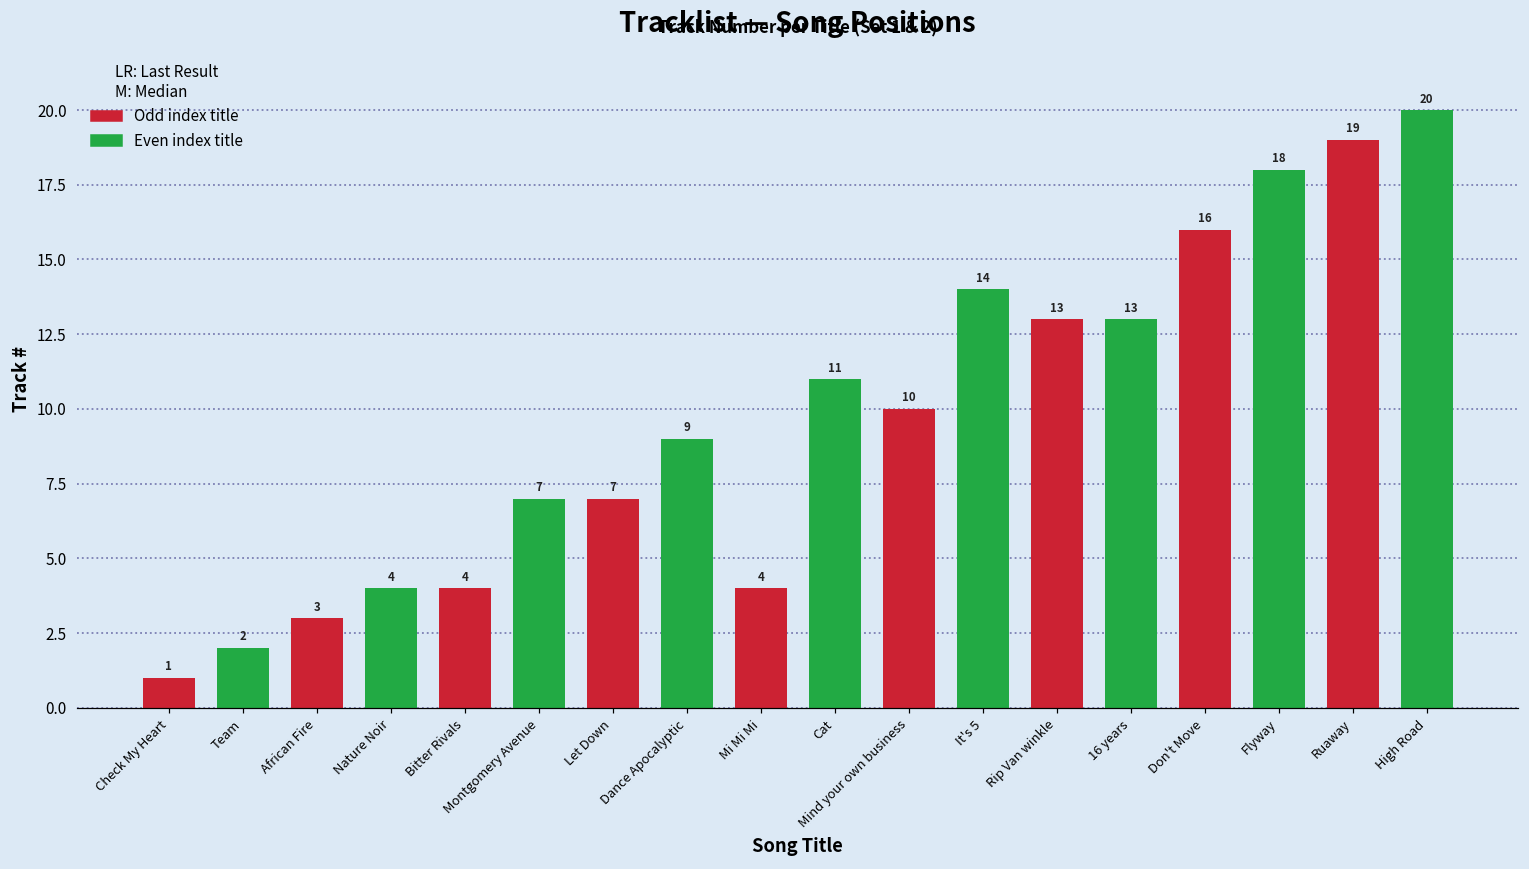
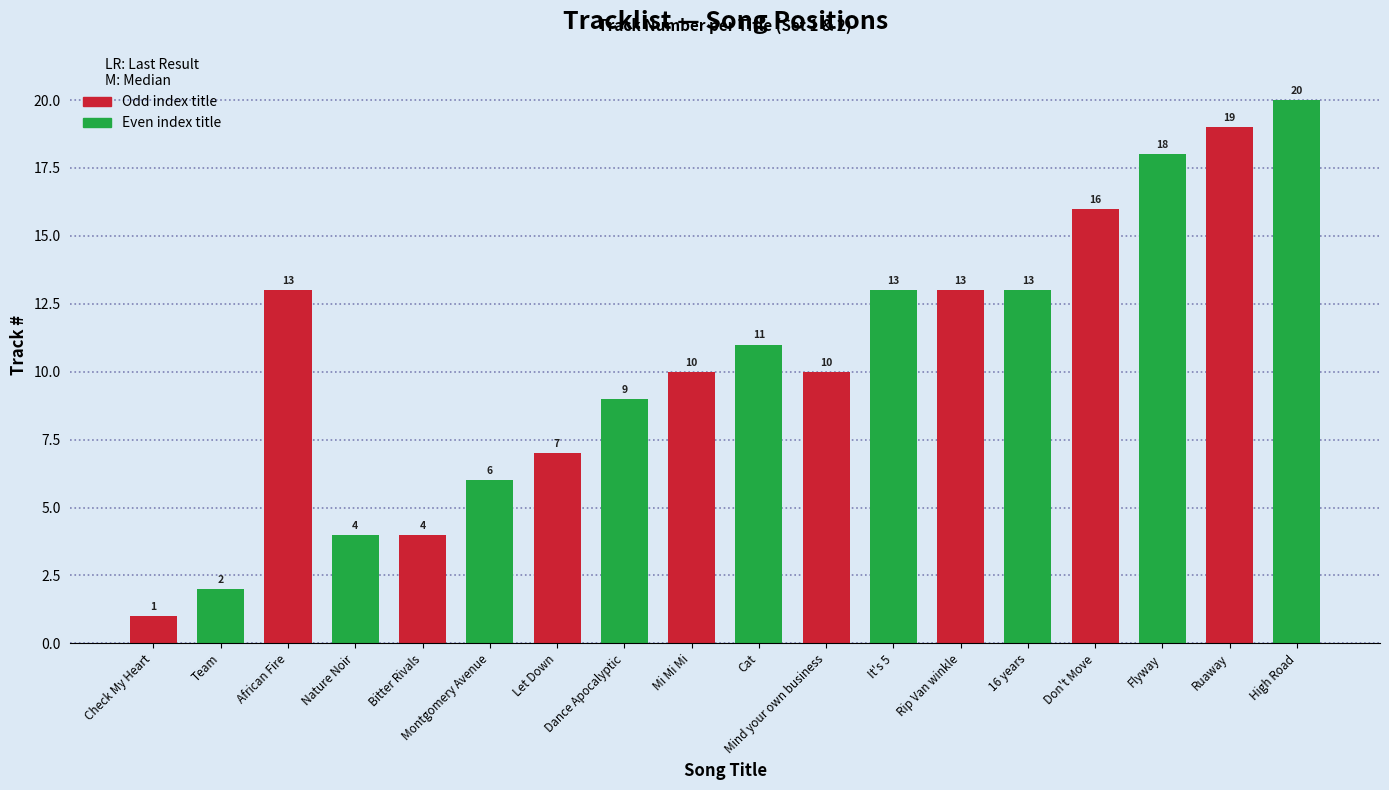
  {
    "Check My Heart": 1,
    "Team": 2,
-   "African Fire": 3,
+   "African Fire": 13,
    "Nature Noir": 4,
    "Bitter Rivals": 4,
-   "Montgomery Avenue": 7,
+   "Montgomery Avenue": 6,
    "Let Down": 7,
    "Dance Apocalyptic": 9,
-   "Mi Mi Mi": 4,
+   "Mi Mi Mi": 10,
    "Cat": 11,
    "Mind your own business": 10,
-   "It's 5": 14,
+   "It's 5": 13,
    "Rip Van winkle": 13,
    "16 years": 13,
    "Don't Move": 16,
    "Flyway": 18,
    "Ruaway": 19,
    "High Road": 20
  }
